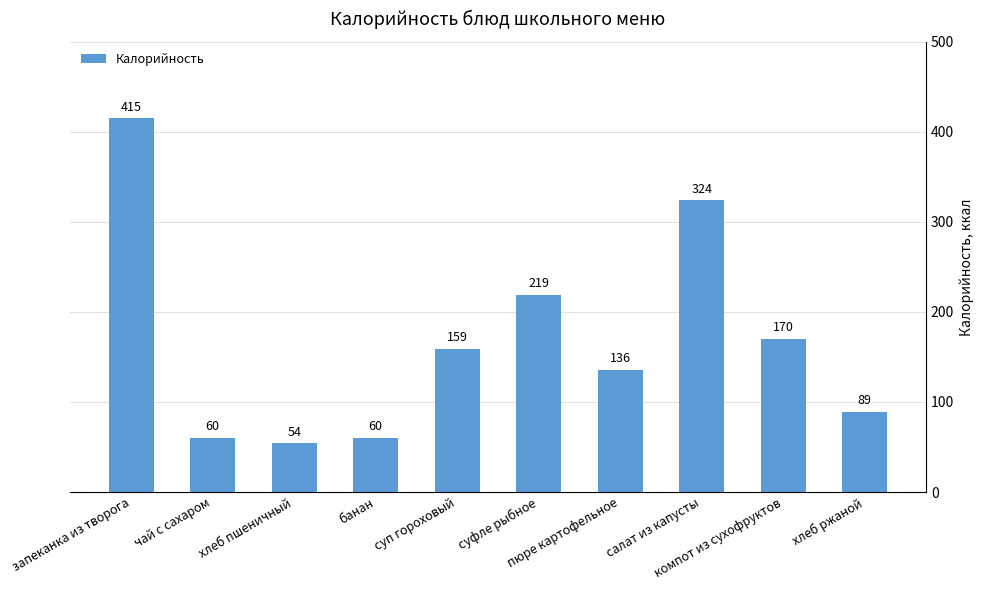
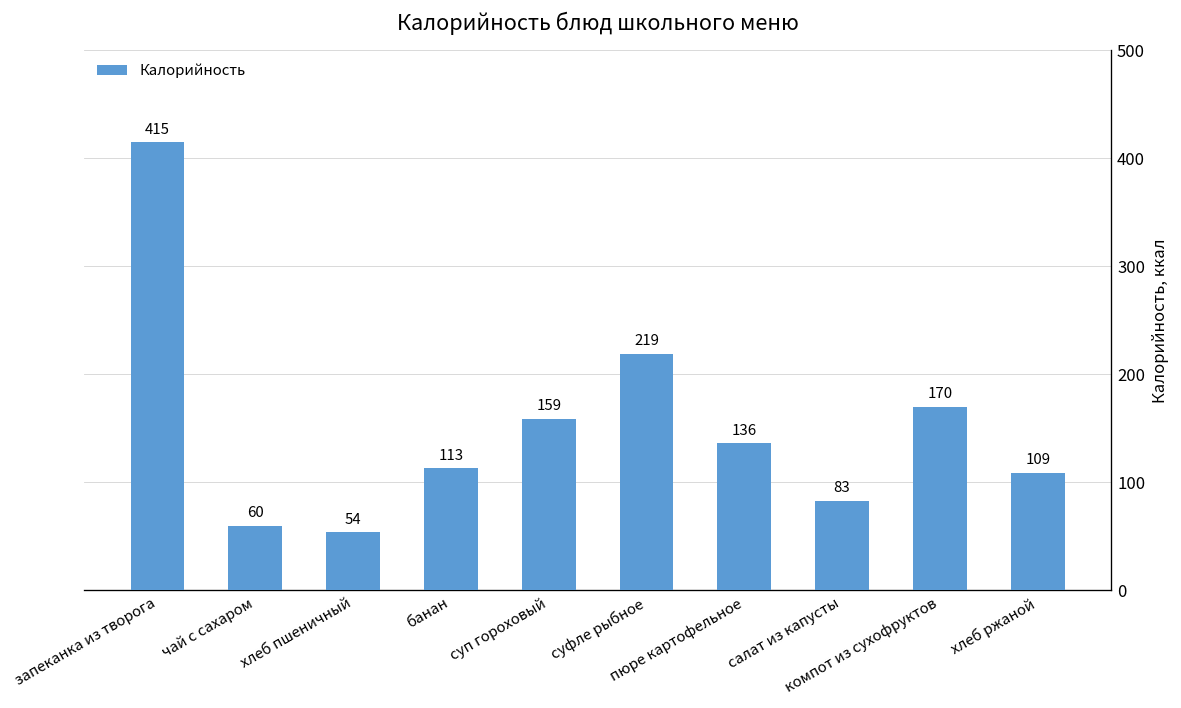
  {
    "запеканка из творога": 415,
    "чай с сахаром": 60,
    "хлеб пшеничный": 54,
-   "банан": 60,
+   "банан": 113,
    "суп гороховый": 159,
    "суфле рыбное": 219,
    "пюре картофельное": 136,
-   "салат из капусты": 324,
+   "салат из капусты": 83,
    "компот из сухофруктов": 170,
-   "хлеб ржаной": 89
+   "хлеб ржаной": 109
  }
